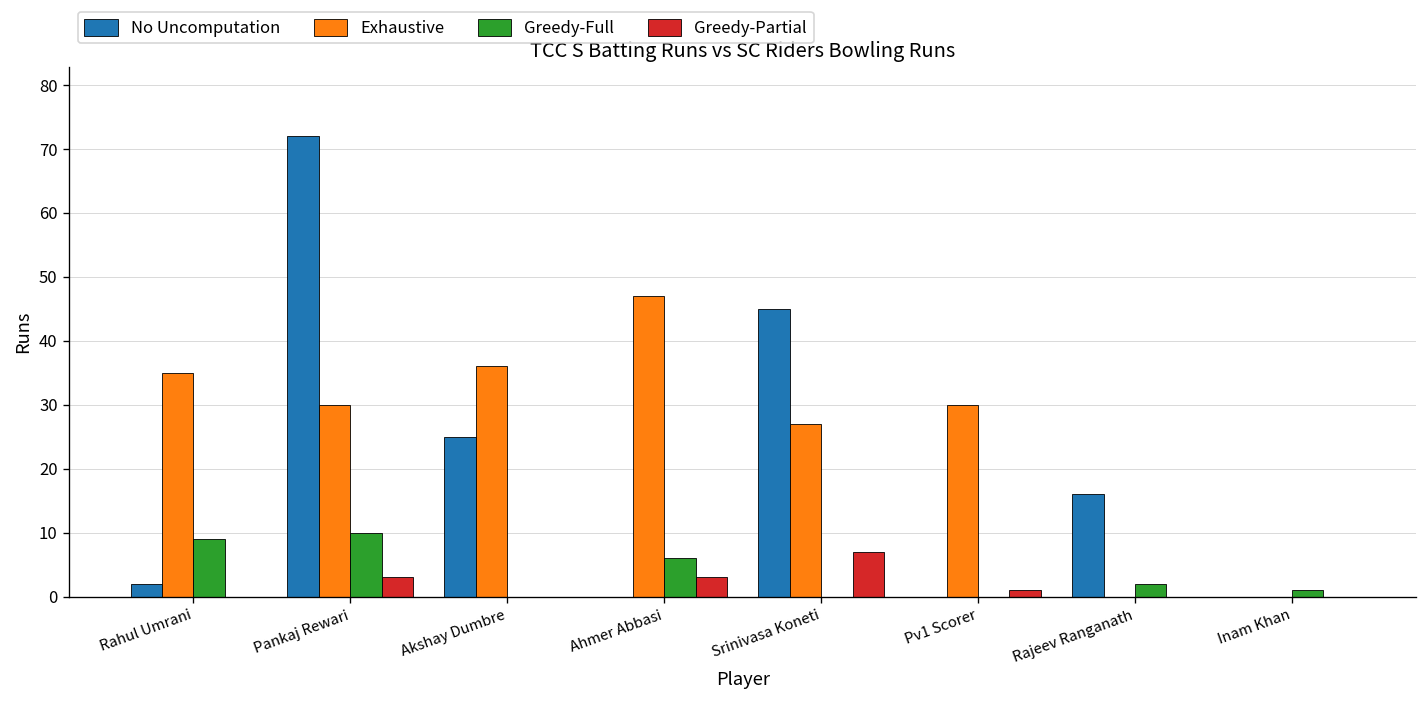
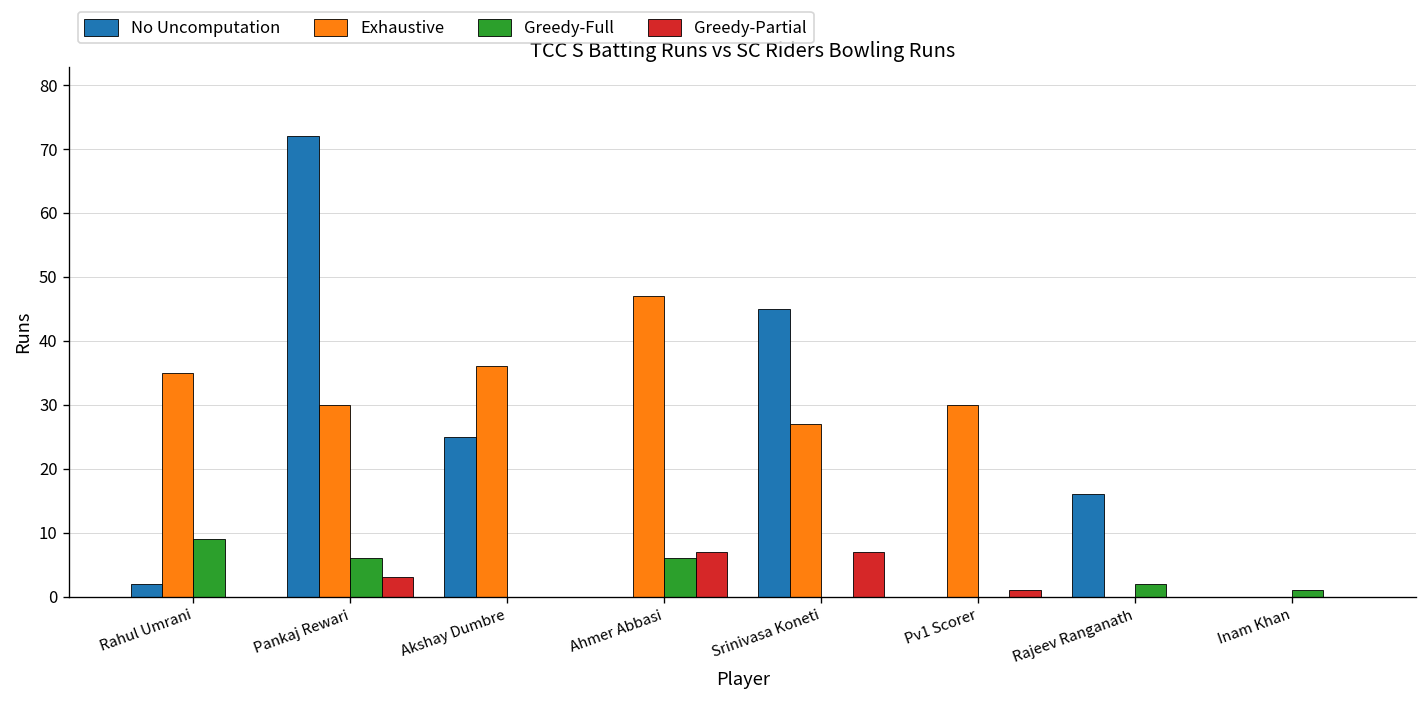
  {
    "No Uncomputation": {
      "Rahul Umrani": 2,
      "Pankaj Rewari": 72,
      "Akshay Dumbre": 25,
      "Ahmer Abbasi": 0,
      "Srinivasa Koneti": 45,
      "Pv1 Scorer": 0,
      "Rajeev Ranganath": 16,
      "Inam Khan": 0
    },
    "Exhaustive": {
      "Rahul Umrani": 35,
      "Pankaj Rewari": 30,
      "Akshay Dumbre": 36,
      "Ahmer Abbasi": 47,
      "Srinivasa Koneti": 27,
      "Pv1 Scorer": 30,
      "Rajeev Ranganath": 0,
      "Inam Khan": 0
    },
    "Greedy-Full": {
      "Rahul Umrani": 9,
-     "Pankaj Rewari": 10,
+     "Pankaj Rewari": 6,
      "Akshay Dumbre": 0,
      "Ahmer Abbasi": 6,
      "Srinivasa Koneti": 0,
      "Pv1 Scorer": 0,
      "Rajeev Ranganath": 2,
      "Inam Khan": 1
    },
    "Greedy-Partial": {
      "Rahul Umrani": 0,
      "Pankaj Rewari": 3,
      "Akshay Dumbre": 0,
-     "Ahmer Abbasi": 3,
+     "Ahmer Abbasi": 7,
      "Srinivasa Koneti": 7,
      "Pv1 Scorer": 1,
      "Rajeev Ranganath": 0,
      "Inam Khan": 0
    }
  }
